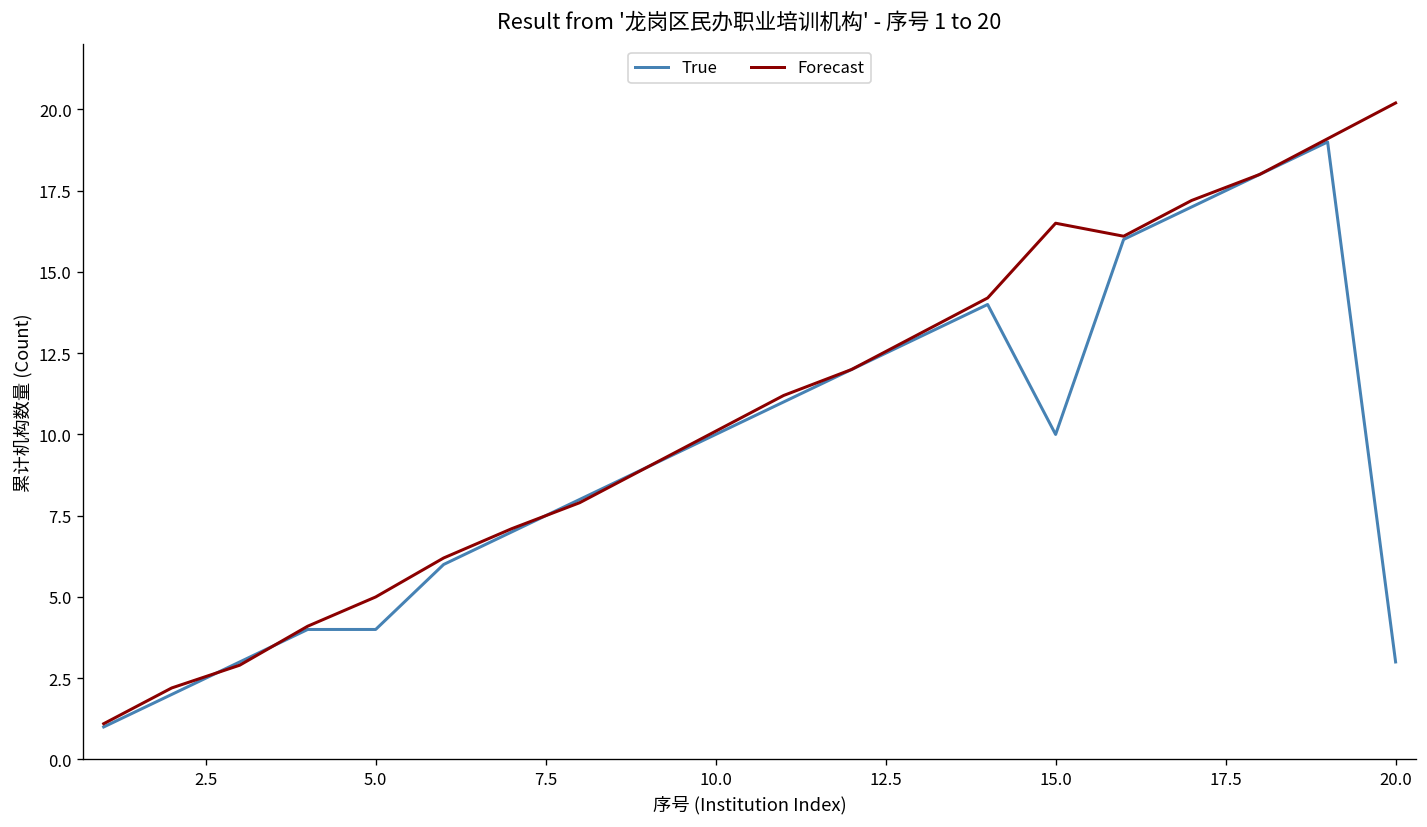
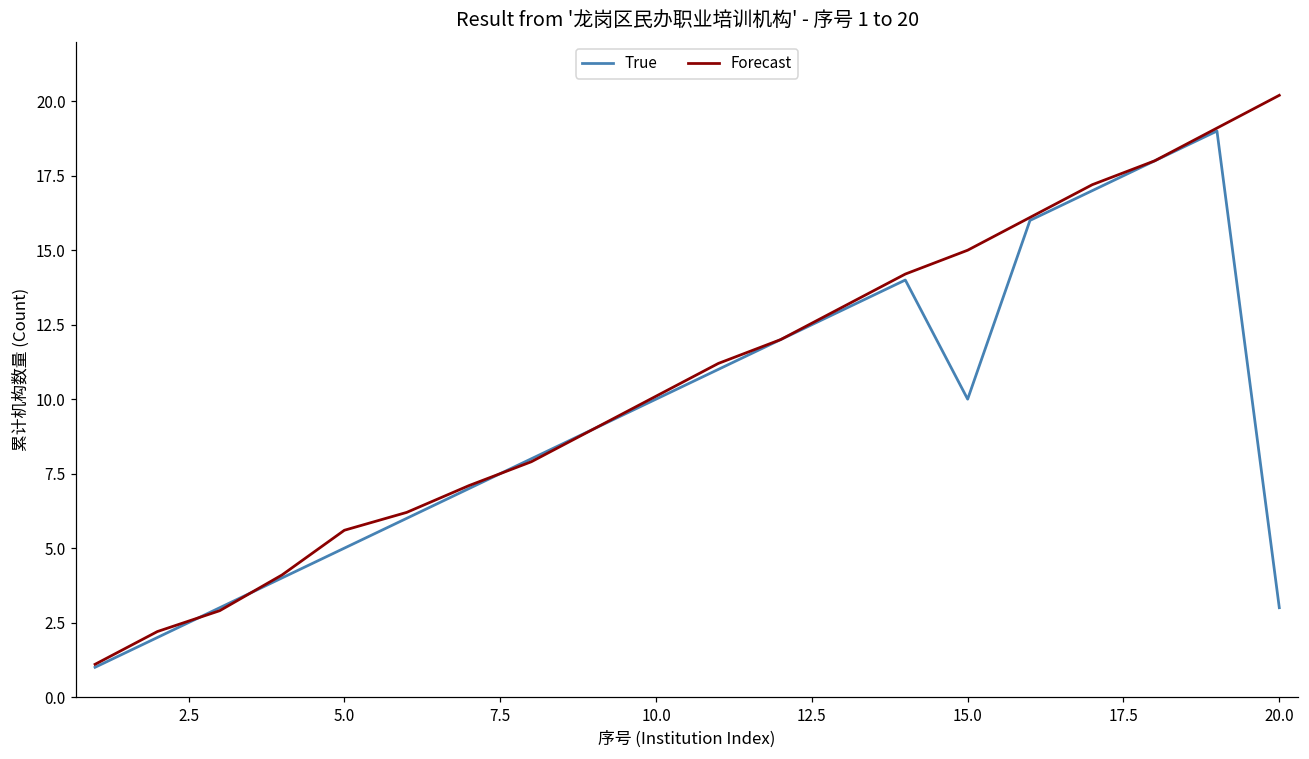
  {
    "True": {
-     "5.0": 4,
+     "5.0": 5,
      "10.0": 10,
      "15.0": 10,
      "20.0": 3
    },
    "Forecast": {
-     "5.0": 5.0,
+     "5.0": 5.6,
      "10.0": 10.1,
-     "15.0": 16.5,
+     "15.0": 15.0,
      "20.0": 20.2
    }
  }
